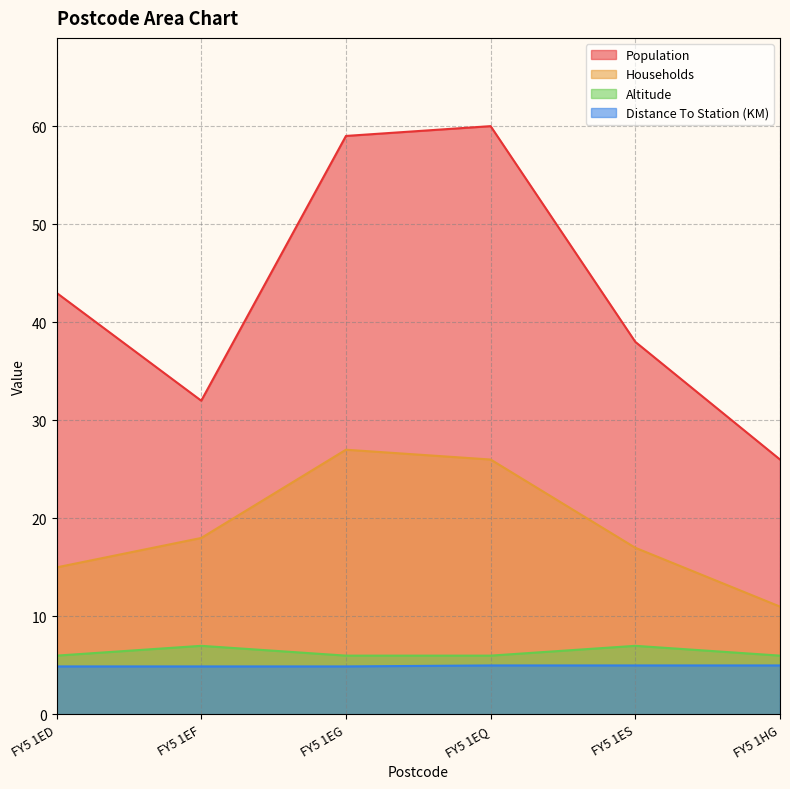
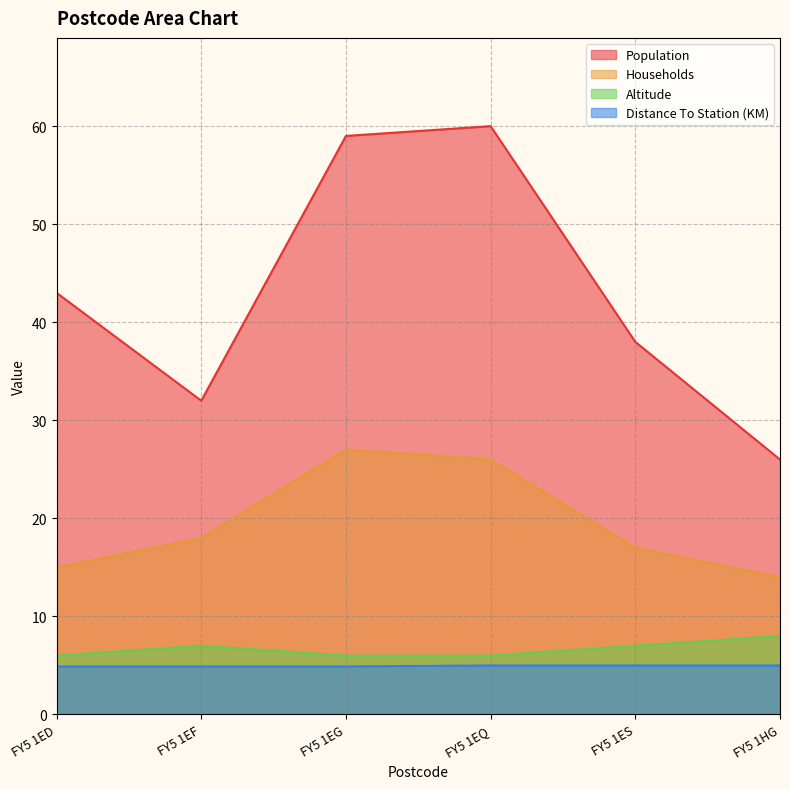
  {
    "Population": {
      "FY5 1ED": 43,
      "FY5 1EF": 32,
      "FY5 1EG": 59,
      "FY5 1EQ": 60,
      "FY5 1ES": 38,
      "FY5 1HG": 26
    },
    "Households": {
      "FY5 1ED": 15,
      "FY5 1EF": 18,
      "FY5 1EG": 27,
      "FY5 1EQ": 26,
      "FY5 1ES": 17,
-     "FY5 1HG": 11
+     "FY5 1HG": 14
    },
    "Altitude": {
      "FY5 1ED": 6,
      "FY5 1EF": 7,
      "FY5 1EG": 6,
      "FY5 1EQ": 6,
      "FY5 1ES": 7,
-     "FY5 1HG": 6
+     "FY5 1HG": 8
    },
    "Distance To Station (KM)": {
      "FY5 1ED": 5,
      "FY5 1EF": 5,
      "FY5 1EG": 5,
      "FY5 1EQ": 5,
      "FY5 1ES": 5,
      "FY5 1HG": 5
    }
  }
